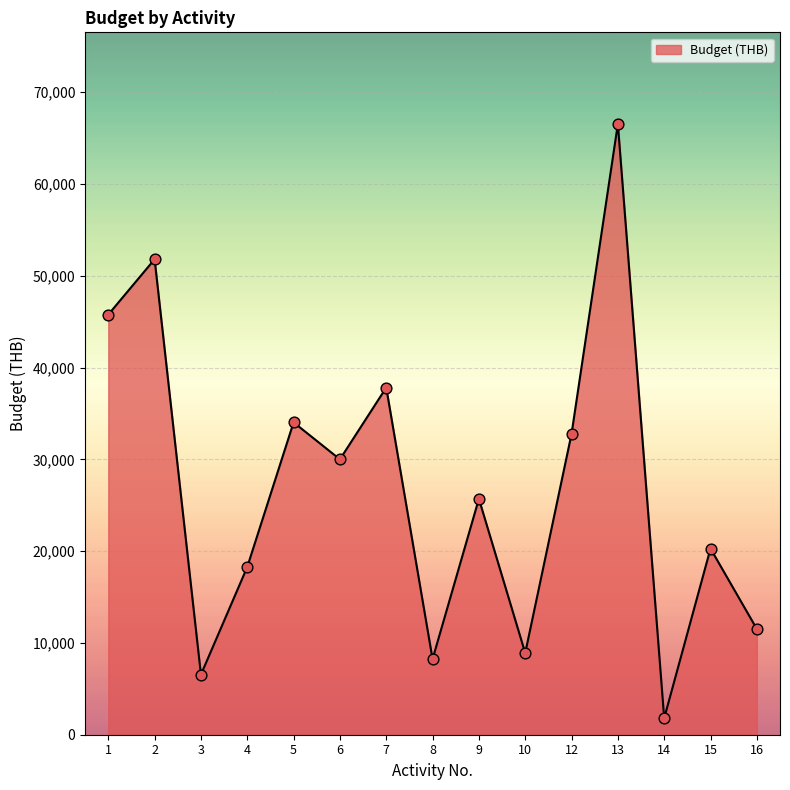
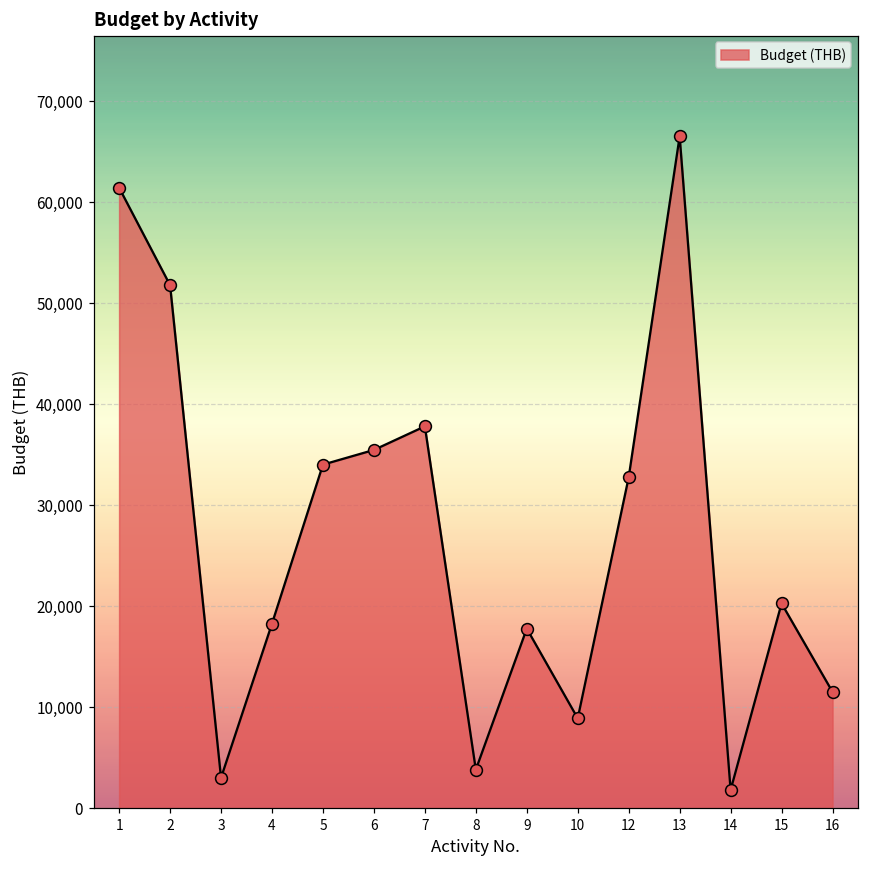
  {
-   "1": "46,000",
+   "1": "61,000",
    "2": "52,000",
-   "3": "7,000",
+   "3": "3,000",
    "4": "18,000",
    "5": "34,000",
-   "6": "30,000",
+   "6": "35,000",
    "7": "38,000",
-   "8": "8,000",
-   "9": "26,000",
+   "8": "4,000",
+   "9": "18,000",
    "10": "9,000",
    "12": "33,000",
    "13": "67,000",
    "14": "2,000",
    "15": "20,000",
    "16": "12,000"
  }
